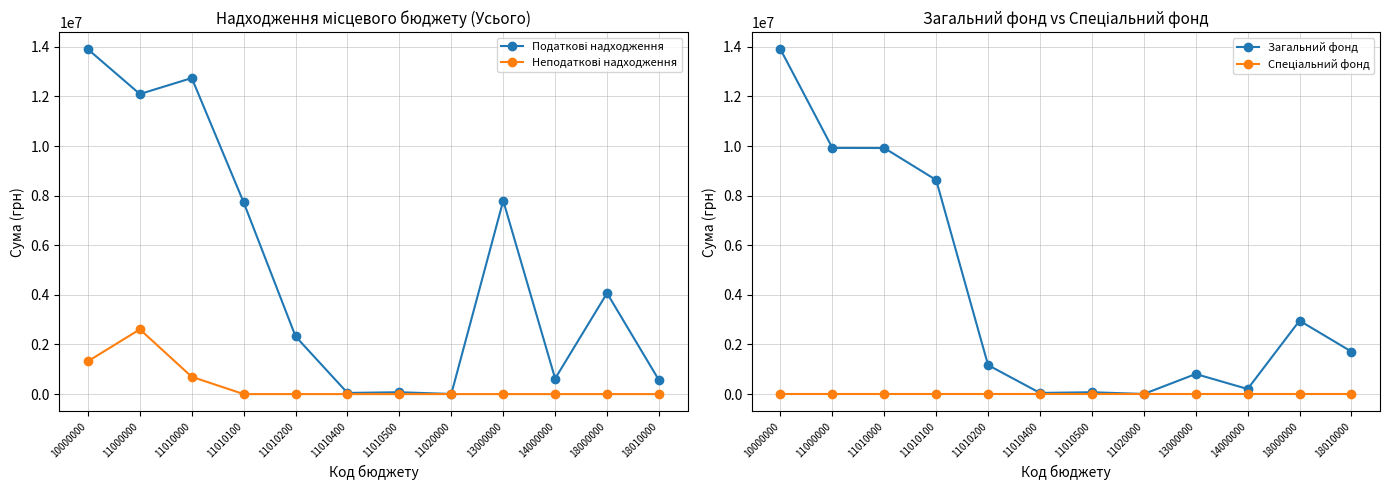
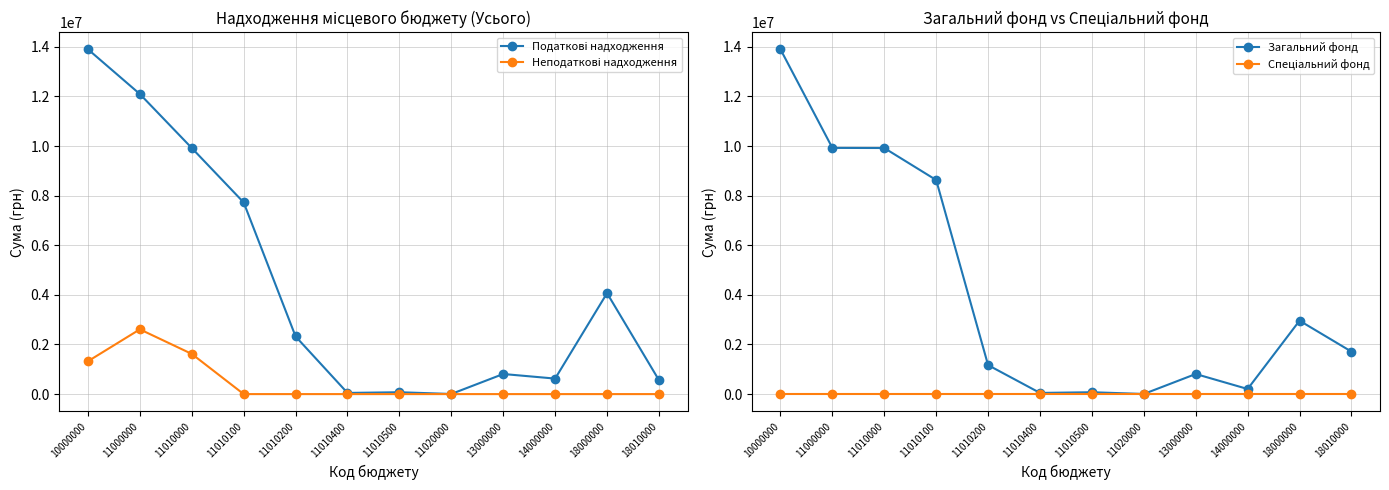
  {
    "Надходження місцевого бюджету (Усього)": {
      "Податкові надходження": {
        "10000000": 13900000,
        "11000000": 12100000,
-       "11010000": 12700000,
+       "11010000": 9900000,
        "11010100": 7700000,
        "11010200": 2300000,
-       "13000000": 7800000,
+       "13000000": 800000,
        "14000000": 600000,
        "18000000": 4100000,
        "18010000": 600000
      },
      "Неподаткові надходження": {
        "10000000": 1300000,
        "11000000": 2600000,
-       "11010000": 700000,
+       "11010000": 1600000,
        "11010100": 0,
        "11010200": 0,
        "13000000": 0,
        "14000000": 0,
        "18000000": 0,
        "18010000": 0
      }
    },
    "Загальний фонд vs Спеціальний фонд": {
      "Загальний фонд": {
        "10000000": 13900000,
        "11000000": 9900000,
        "11010000": 9900000,
        "11010100": 8600000,
        "11010200": 1200000,
        "13000000": 800000,
        "14000000": 200000,
        "18000000": 3000000,
        "18010000": 1700000
      },
      "Спеціальний фонд": {
        "10000000": 0,
        "11000000": 0,
        "11010000": 0,
        "11010100": 0,
        "11010200": 0,
        "13000000": 0,
        "14000000": 0,
        "18000000": 0,
        "18010000": 0
      }
    }
  }
